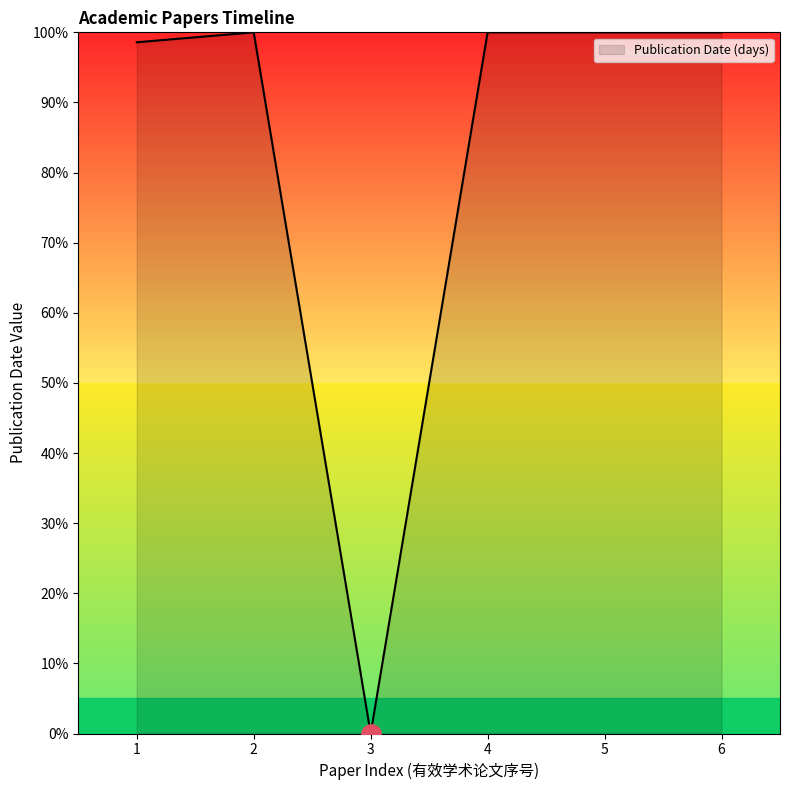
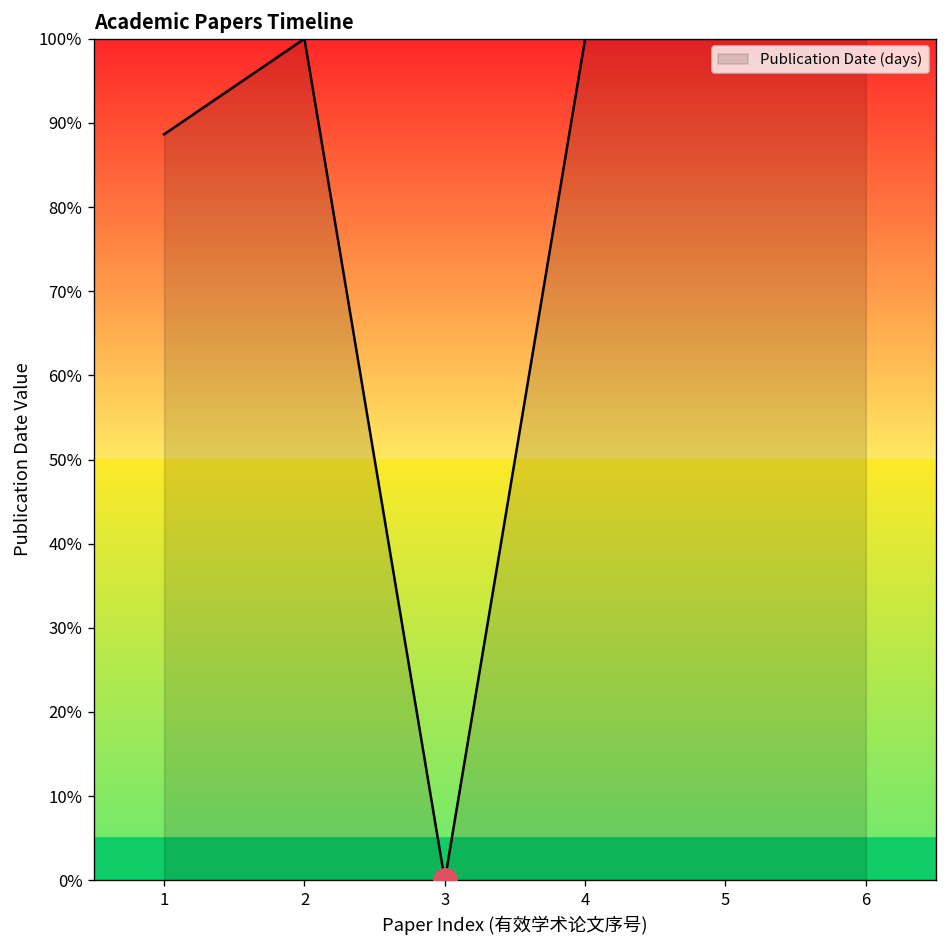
  {
    "Publication Date (days)": {
-     "1": "99%",
+     "1": "89%",
      "2": "100%",
      "4": "100%",
      "5": "100%",
      "6": "100%"
    }
  }
